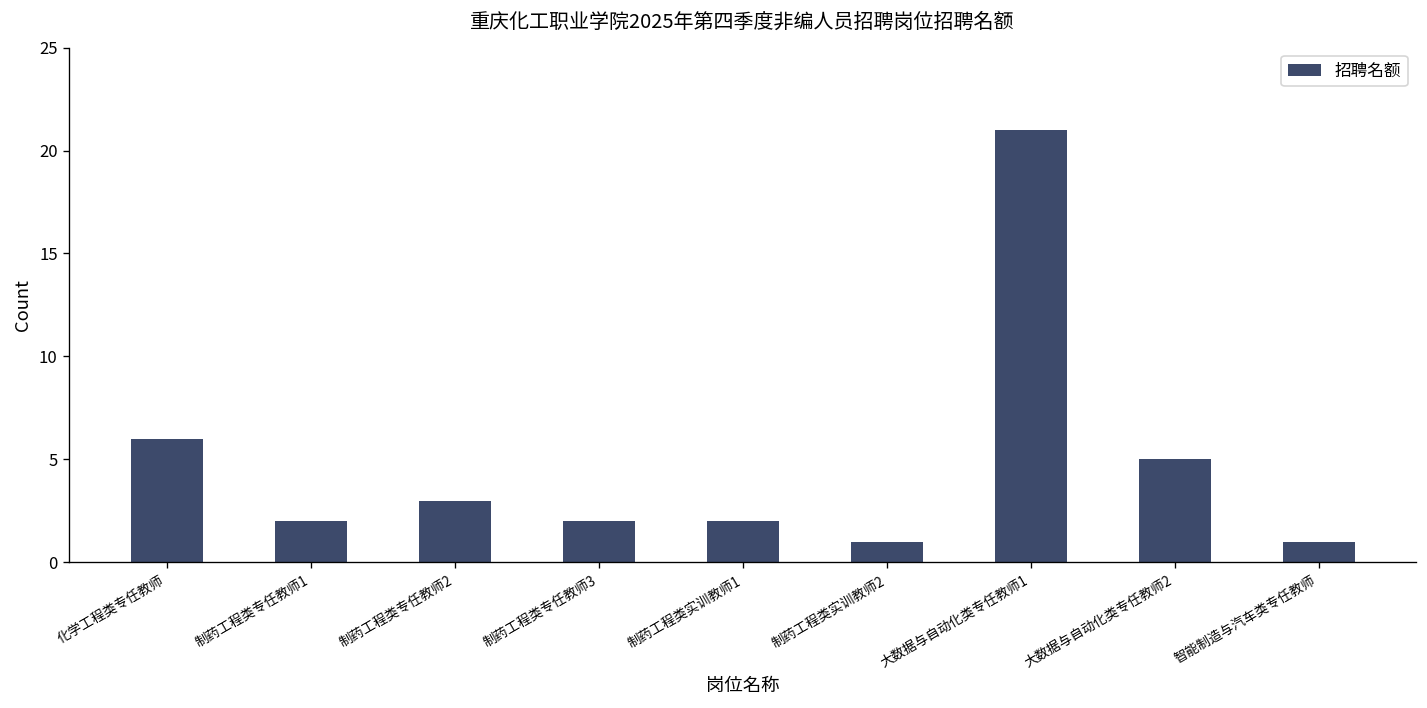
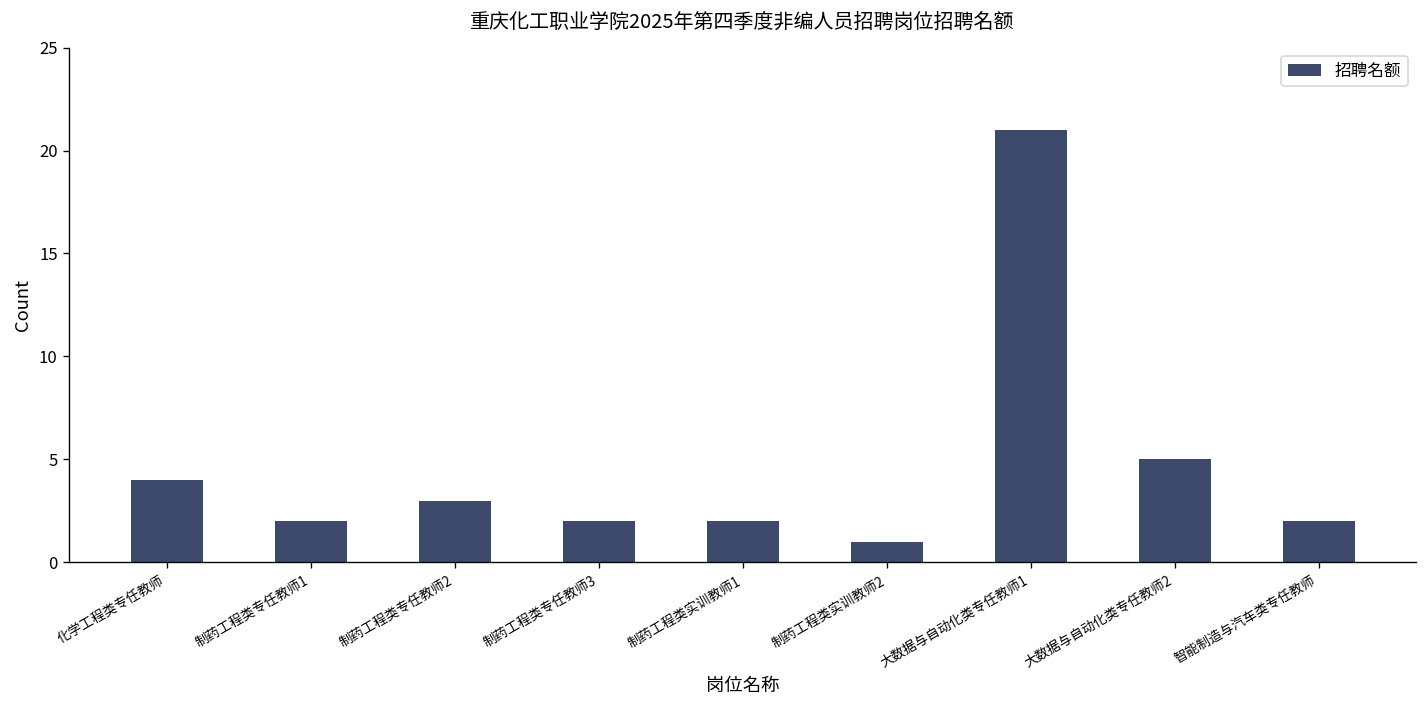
  {
-   "化学工程类专任教师": 6,
+   "化学工程类专任教师": 4,
    "制药工程类专任教师1": 2,
    "制药工程类专任教师2": 3,
    "制药工程类专任教师3": 2,
    "制药工程类实训教师1": 2,
    "制药工程类实训教师2": 1,
    "大数据与自动化类专任教师1": 21,
    "大数据与自动化类专任教师2": 5,
-   "智能制造与汽车类专任教师": 1
+   "智能制造与汽车类专任教师": 2
  }
